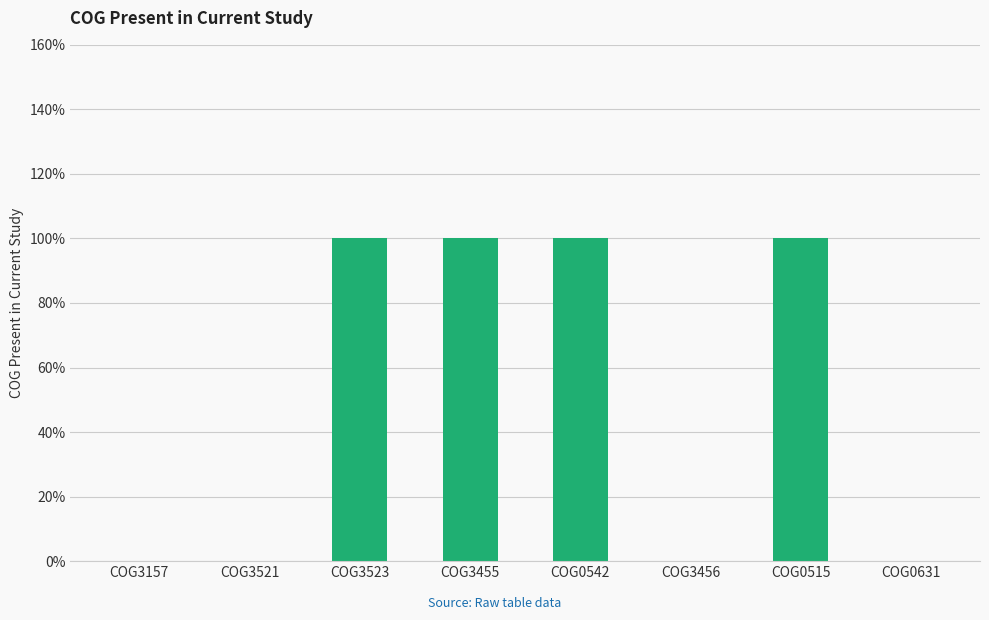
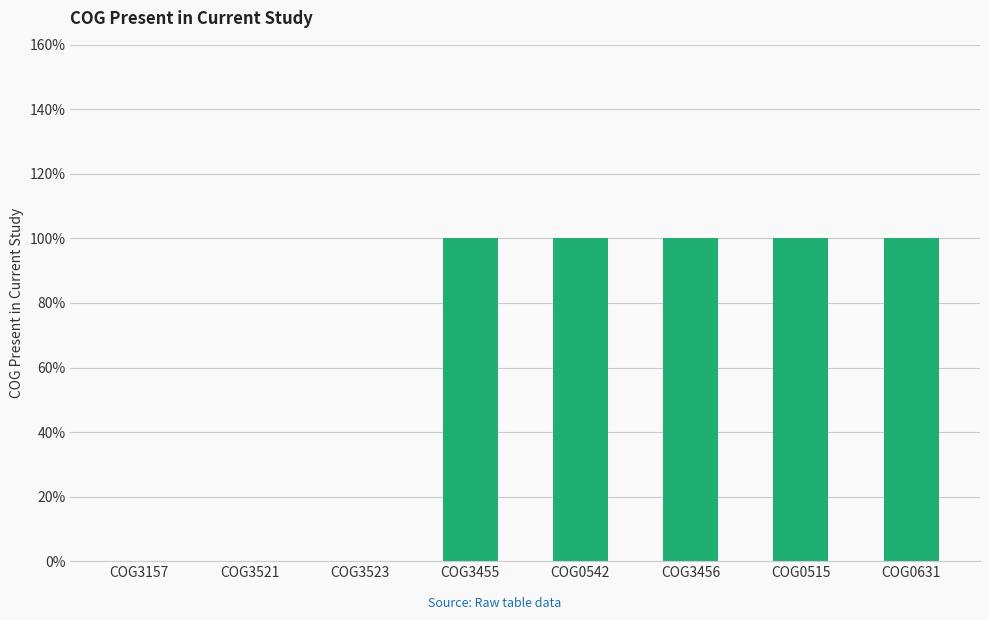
  {
    "COG3157": "0%",
    "COG3521": "0%",
-   "COG3523": "100%",
+   "COG3523": "0%",
    "COG3455": "100%",
    "COG0542": "100%",
-   "COG3456": "0%",
+   "COG3456": "100%",
    "COG0515": "100%",
-   "COG0631": "0%"
+   "COG0631": "100%"
  }
